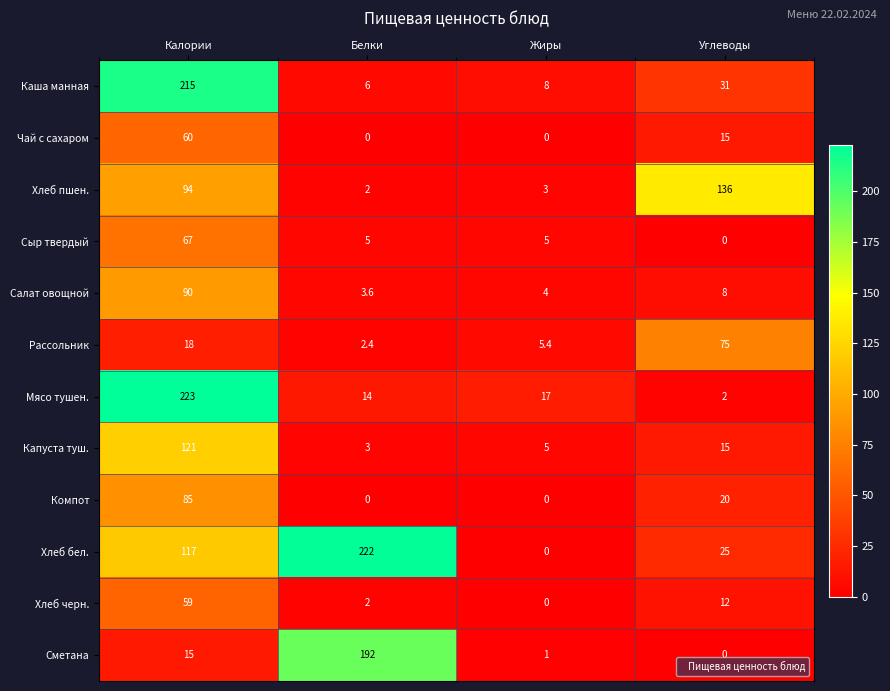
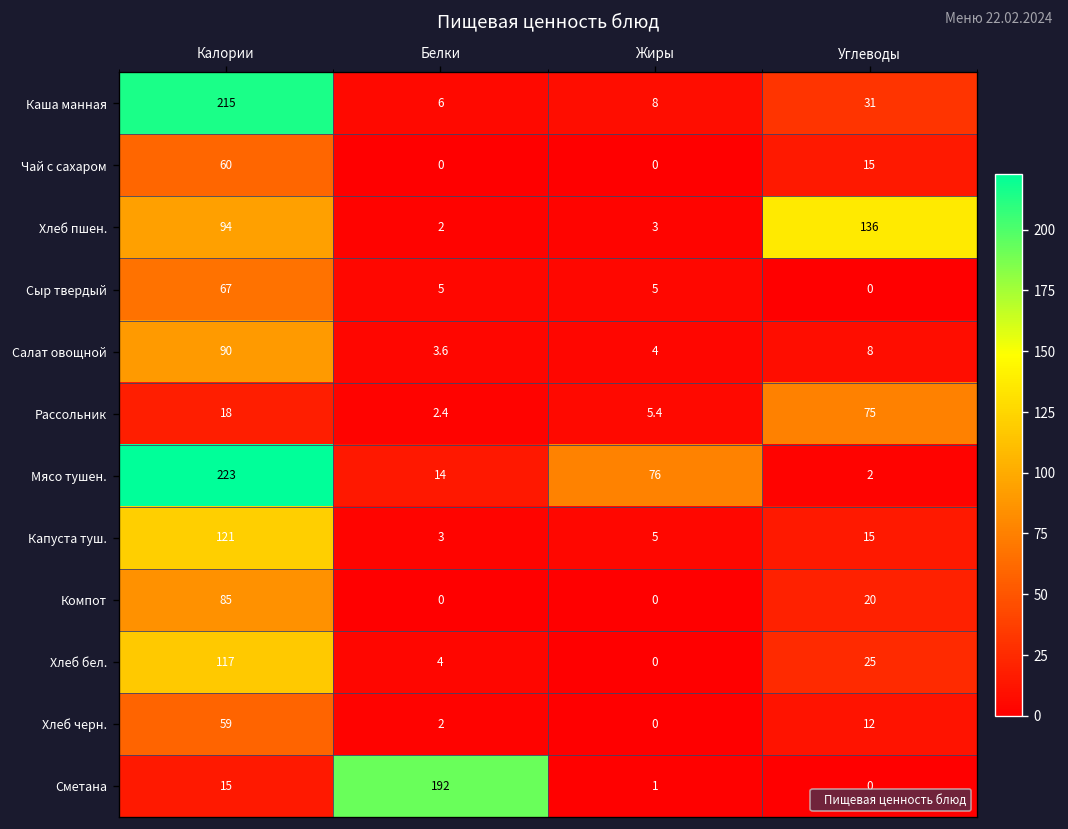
  {
    "Каша манная": {
      "Калории": 215,
      "Белки": 6,
      "Жиры": 8,
      "Углеводы": 31
    },
    "Чай с сахаром": {
      "Калории": 60,
      "Белки": 0,
      "Жиры": 0,
      "Углеводы": 15
    },
    "Хлеб пшен.": {
      "Калории": 94,
      "Белки": 2,
      "Жиры": 3,
      "Углеводы": 136
    },
    "Сыр твердый": {
      "Калории": 67,
      "Белки": 5,
      "Жиры": 5,
      "Углеводы": 0
    },
    "Салат овощной": {
      "Калории": 90,
      "Белки": 3.6,
      "Жиры": 4,
      "Углеводы": 8
    },
    "Рассольник": {
      "Калории": 18,
      "Белки": 2.4,
      "Жиры": 5.4,
      "Углеводы": 75
    },
    "Мясо тушен.": {
      "Калории": 223,
      "Белки": 14,
-     "Жиры": 17,
+     "Жиры": 76,
      "Углеводы": 2
    },
    "Капуста туш.": {
      "Калории": 121,
      "Белки": 3,
      "Жиры": 5,
      "Углеводы": 15
    },
    "Компот": {
      "Калории": 85,
      "Белки": 0,
      "Жиры": 0,
      "Углеводы": 20
    },
    "Хлеб бел.": {
      "Калории": 117,
-     "Белки": 222,
+     "Белки": 4,
      "Жиры": 0,
      "Углеводы": 25
    },
    "Хлеб черн.": {
      "Калории": 59,
      "Белки": 2,
      "Жиры": 0,
      "Углеводы": 12
    },
    "Сметана": {
      "Калории": 15,
      "Белки": 192,
      "Жиры": 1
    }
  }
